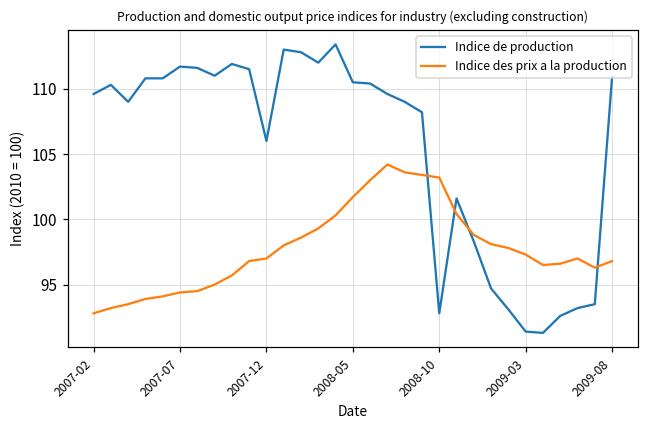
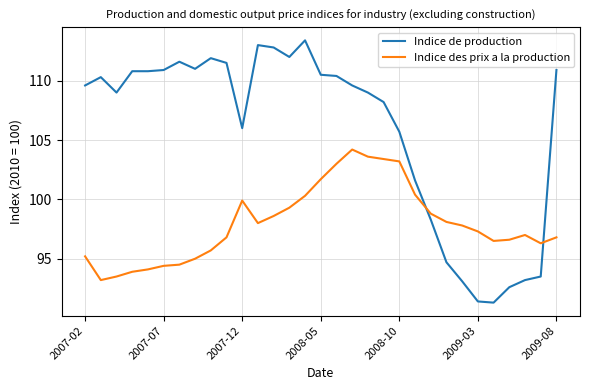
  {
    "Indice de production": {
      "2007-02": 109.6,
-     "2007-07": 111.7,
+     "2007-07": 110.9,
      "2007-12": 106.0,
      "2008-05": 110.5,
-     "2008-10": 92.8,
+     "2008-10": 105.7,
      "2009-03": 91.4,
      "2009-08": 110.9
    },
    "Indice des prix a la production": {
-     "2007-02": 92.8,
+     "2007-02": 95.2,
      "2007-07": 94.4,
-     "2007-12": 97.0,
+     "2007-12": 99.9,
      "2008-05": 101.7,
      "2008-10": 103.2,
      "2009-03": 97.3,
      "2009-08": 96.8
    }
  }
